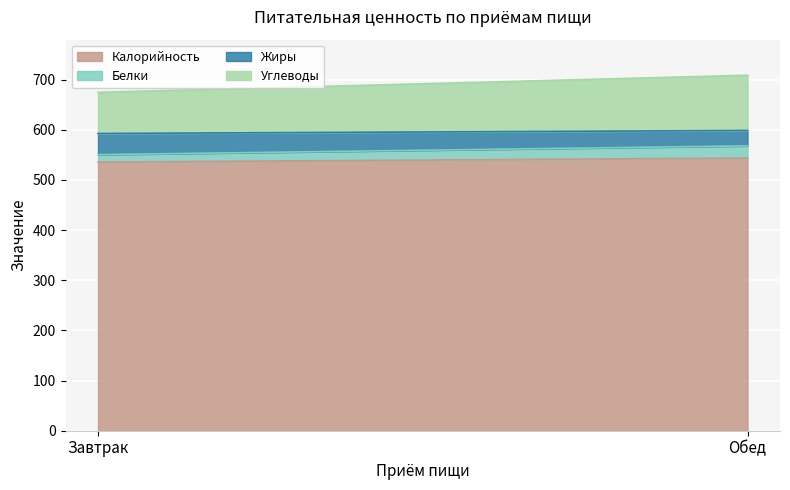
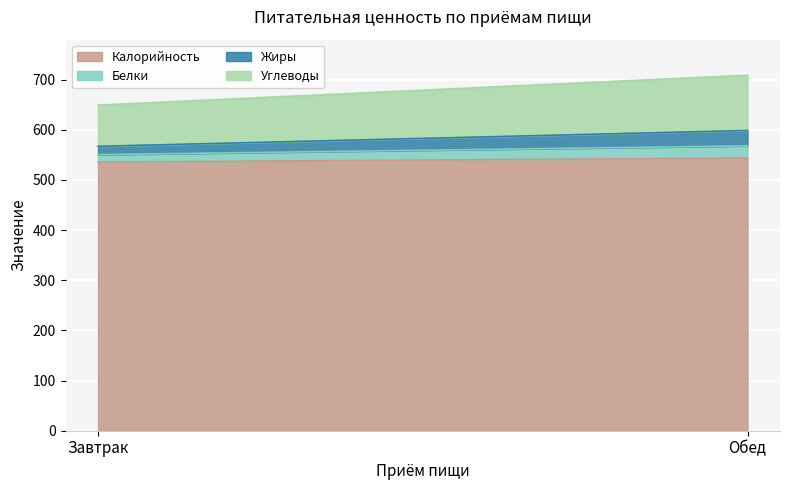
  {
    "Калорийность": {
      "Завтрак": 540,
      "Обед": 540
    },
    "Жиры": {
-     "Завтрак": 40,
+     "Завтрак": 20,
      "Обед": 30
    }
  }
